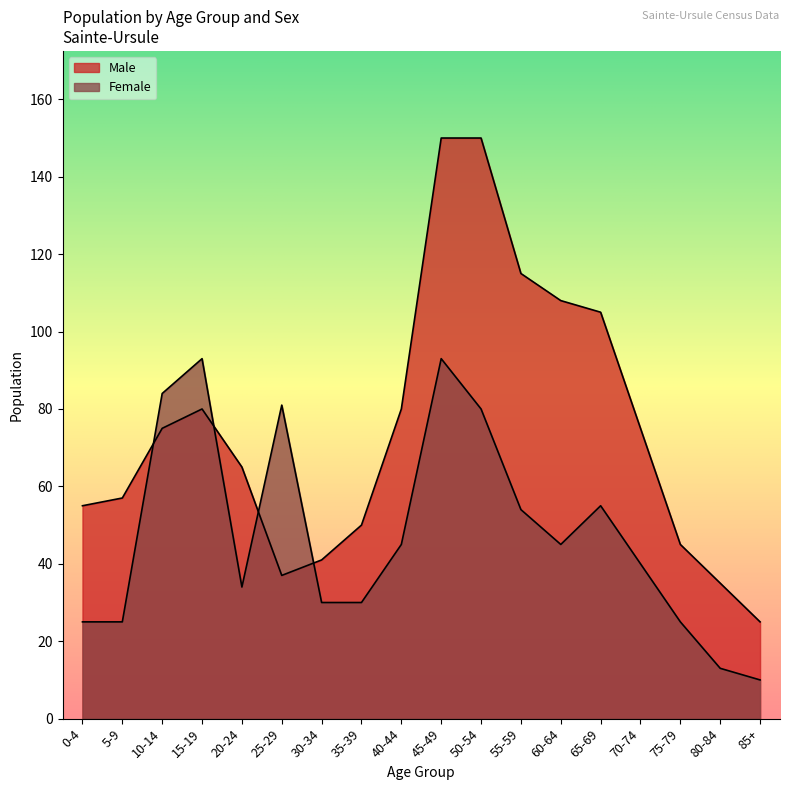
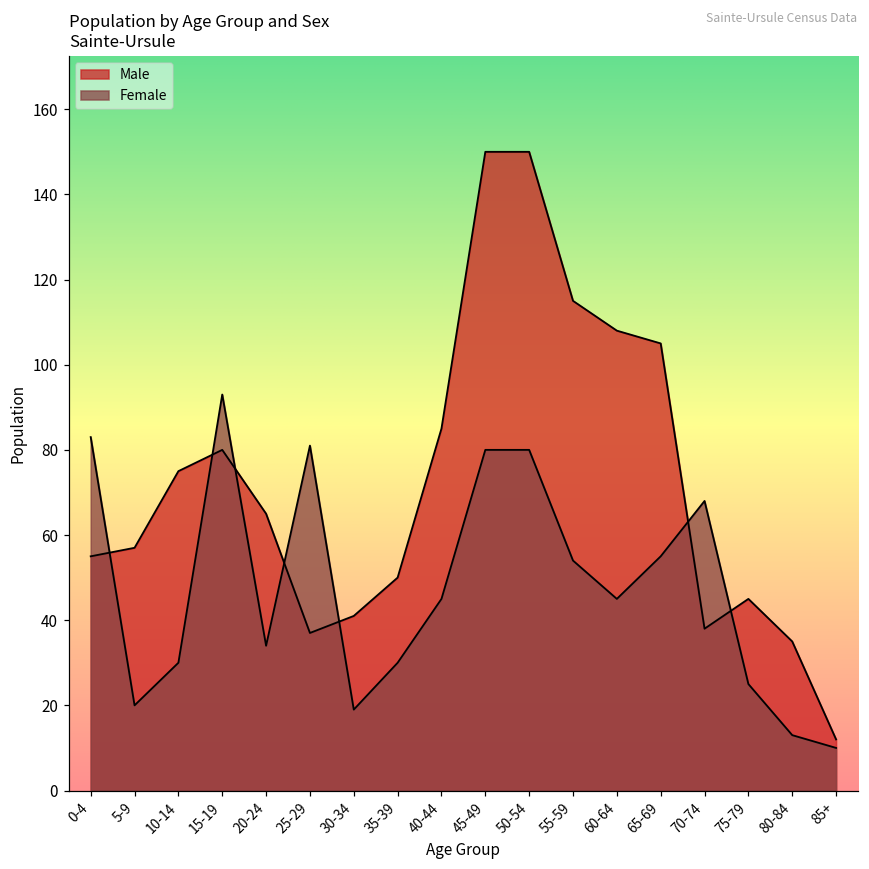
  {
    "Male": {
      "0-4": 55,
      "5-9": 57,
      "10-14": 75,
      "15-19": 80,
      "20-24": 65,
      "25-29": 37,
      "30-34": 41,
      "35-39": 50,
-     "40-44": 80,
+     "40-44": 85,
      "45-49": 150,
      "50-54": 150,
      "55-59": 115,
      "60-64": 108,
      "65-69": 105,
-     "70-74": 75,
+     "70-74": 38,
      "75-79": 45,
      "80-84": 35,
-     "85+": 25
+     "85+": 12
    },
    "Female": {
-     "0-4": 25,
-     "5-9": 25,
-     "10-14": 84,
+     "0-4": 83,
+     "5-9": 20,
+     "10-14": 30,
      "15-19": 93,
      "20-24": 34,
      "25-29": 81,
-     "30-34": 30,
+     "30-34": 19,
      "35-39": 30,
      "40-44": 45,
-     "45-49": 93,
+     "45-49": 80,
      "50-54": 80,
      "55-59": 54,
      "60-64": 45,
      "65-69": 55,
-     "70-74": 40,
+     "70-74": 68,
      "75-79": 25,
      "80-84": 13,
      "85+": 10
    }
  }
